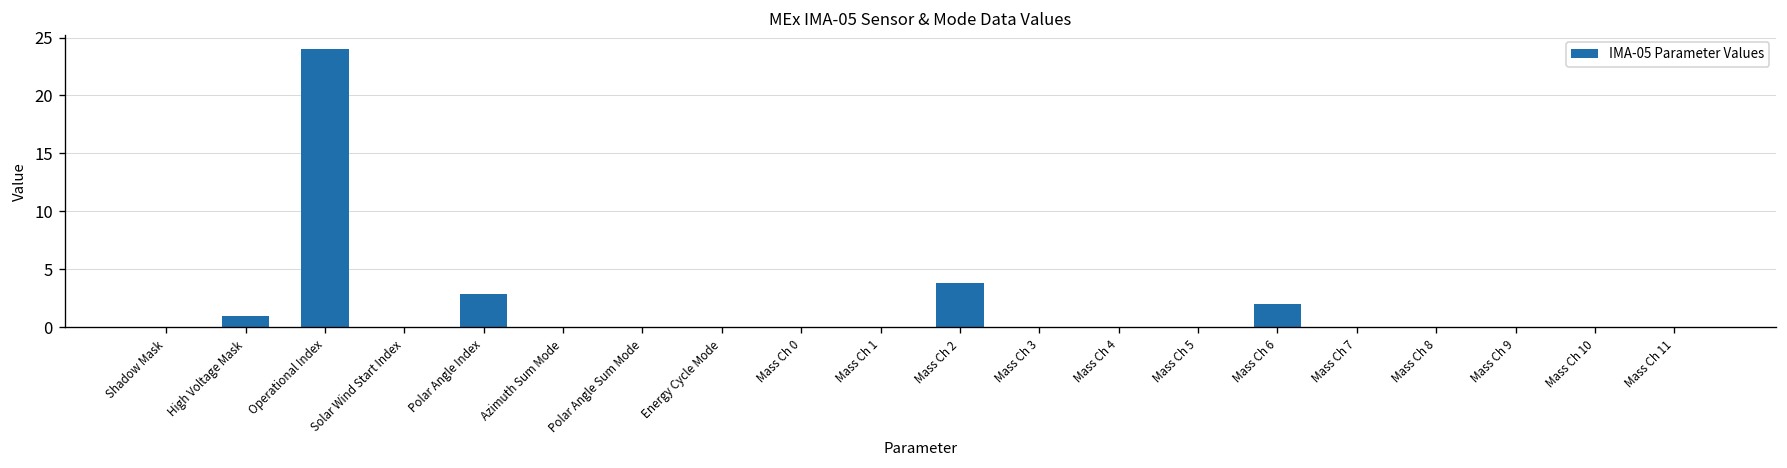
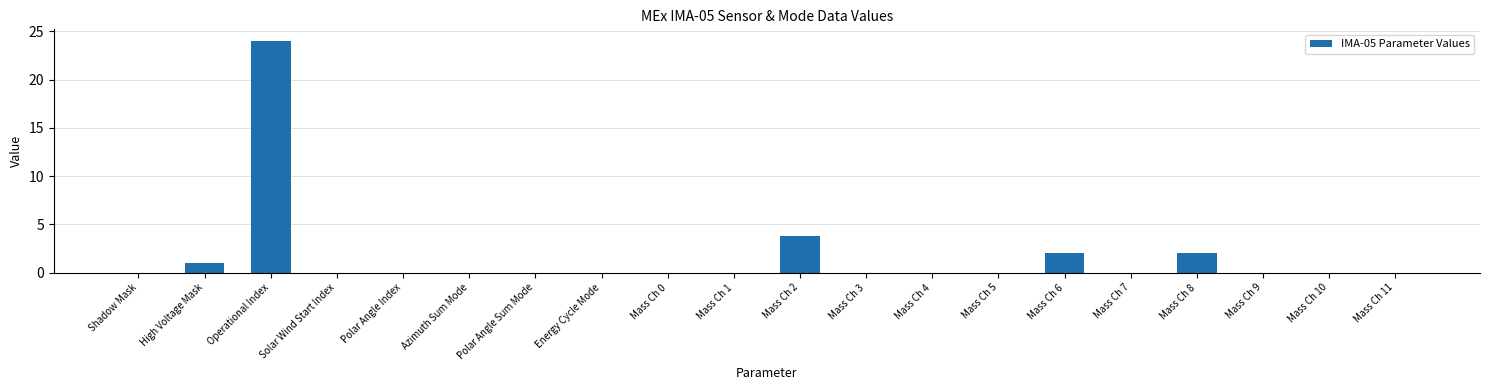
  {
    "Shadow Mask": 0,
    "High Voltage Mask": 1,
    "Operational Index": 24,
    "Solar Wind Start Index": 0,
-   "Polar Angle Index": 3,
+   "Polar Angle Index": 0,
    "Azimuth Sum Mode": 0,
    "Polar Angle Sum Mode": 0,
    "Energy Cycle Mode": 0,
    "Mass Ch 0": 0,
    "Mass Ch 1": 0,
    "Mass Ch 2": 4,
    "Mass Ch 3": 0,
    "Mass Ch 4": 0,
    "Mass Ch 5": 0,
    "Mass Ch 6": 2,
    "Mass Ch 7": 0,
-   "Mass Ch 8": 0,
+   "Mass Ch 8": 2,
    "Mass Ch 9": 0,
    "Mass Ch 10": 0,
    "Mass Ch 11": 0
  }
